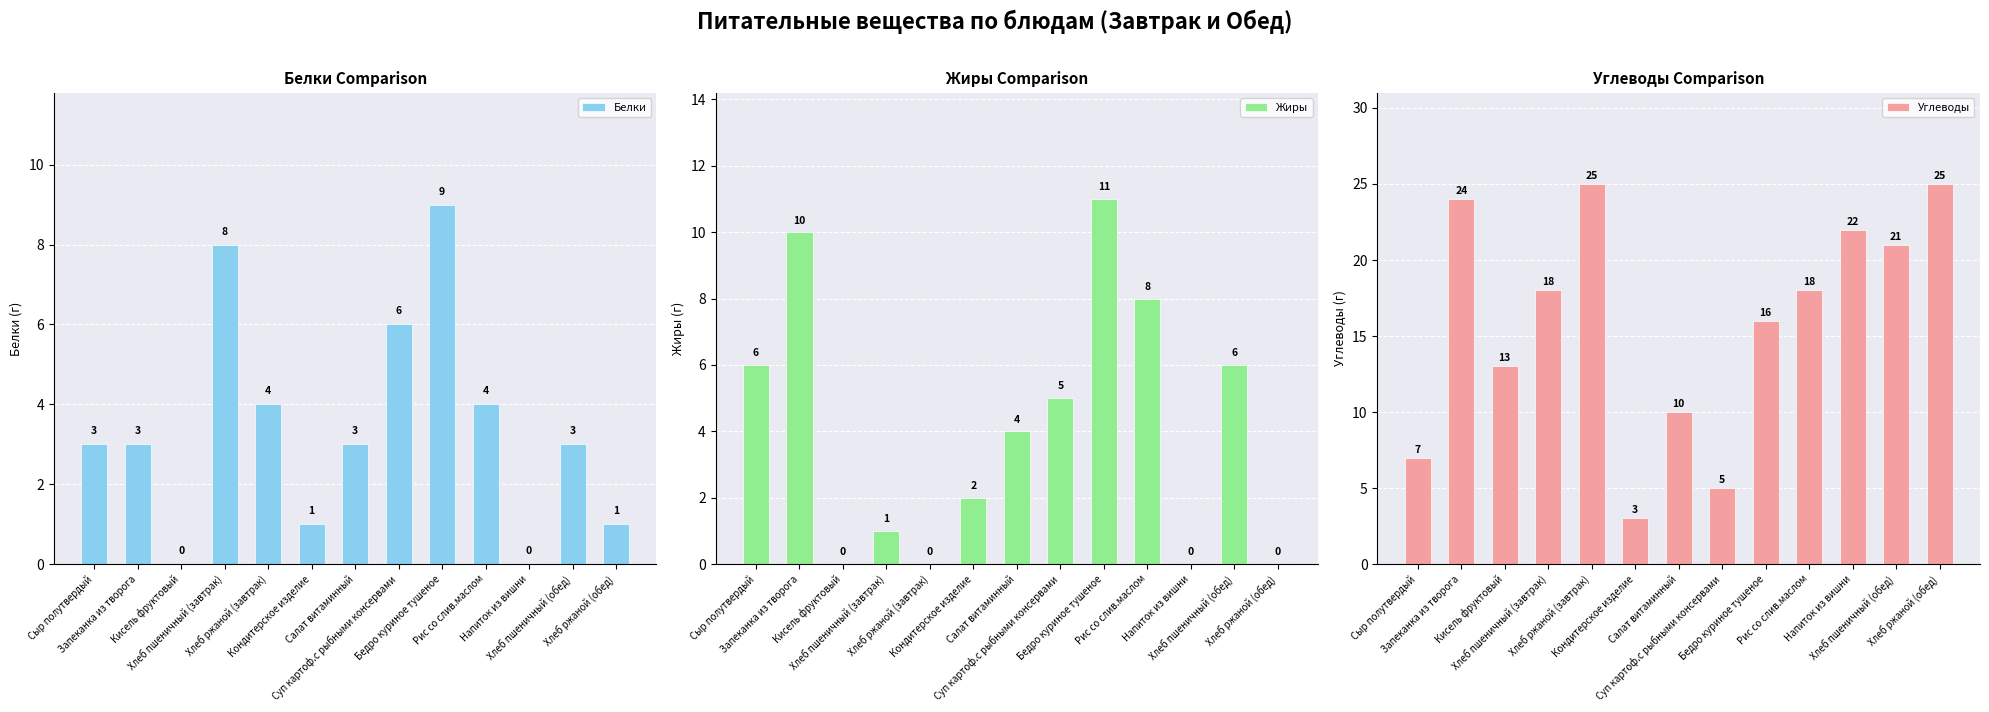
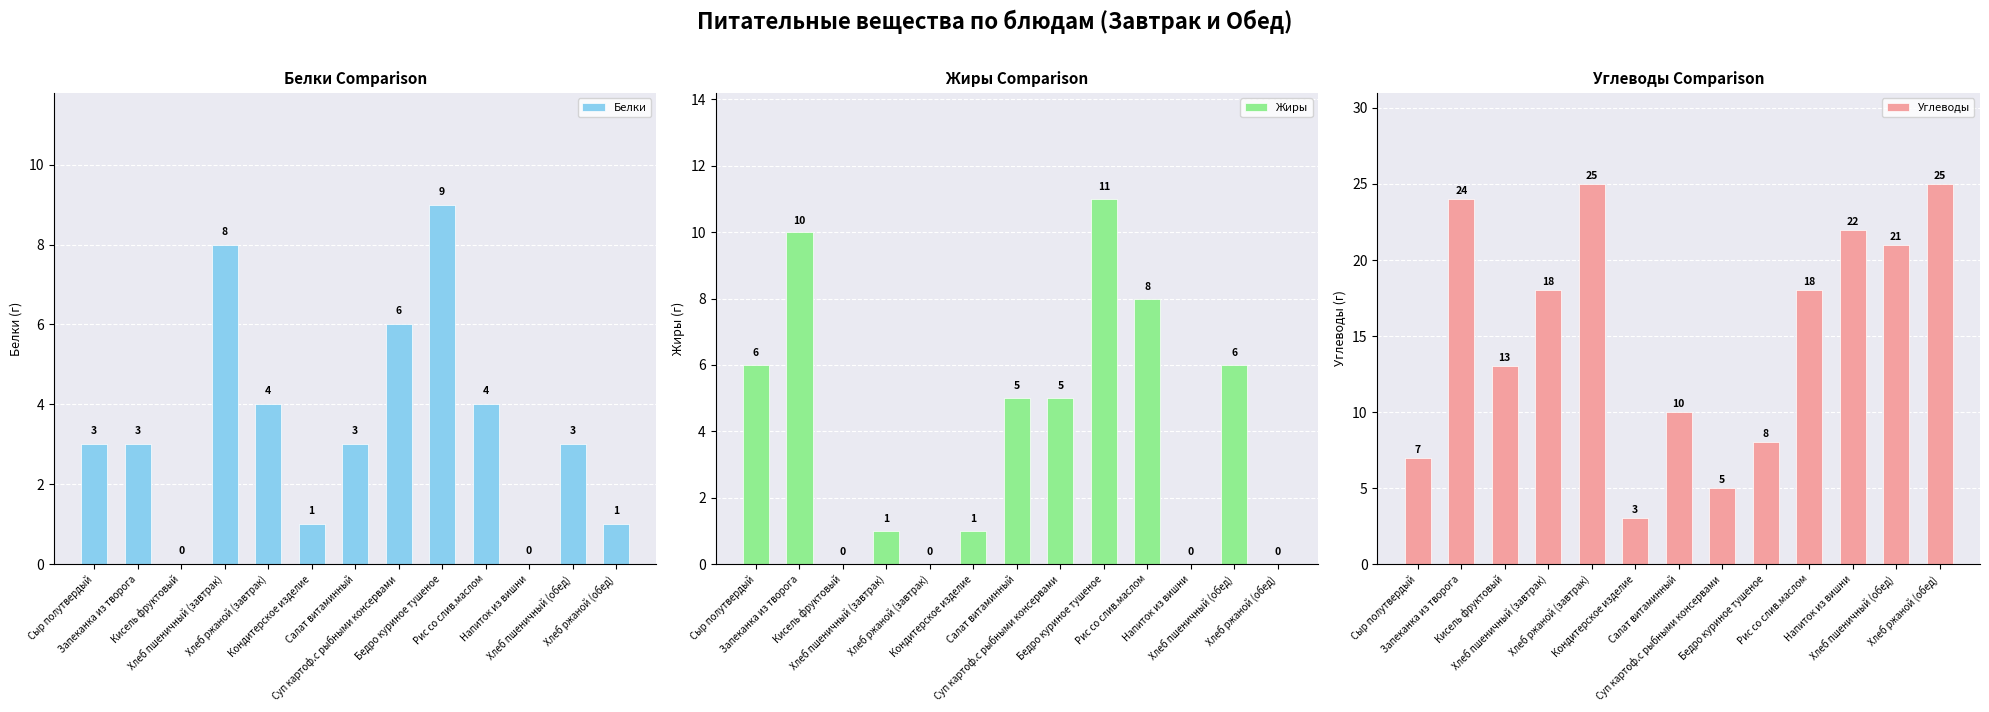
  {
    "Белки Comparison": {
      "Сыр полутвердый": 3,
      "Запеканка из творога": 3,
      "Кисель фруктовый": 0,
      "Хлеб пшеничный (завтрак)": 8,
      "Хлеб ржаной (завтрак)": 4,
      "Кондитерское изделие": 1,
      "Салат витаминный": 3,
      "Суп картоф.с рыбными консервами": 6,
      "Бедро куриное тушеное": 9,
      "Рис со слив.маслом": 4,
      "Напиток из вишни": 0,
      "Хлеб пшеничный (обед)": 3,
      "Хлеб ржаной (обед)": 1
    },
    "Жиры Comparison": {
      "Сыр полутвердый": 6,
      "Запеканка из творога": 10,
      "Кисель фруктовый": 0,
      "Хлеб пшеничный (завтрак)": 1,
      "Хлеб ржаной (завтрак)": 0,
-     "Кондитерское изделие": 2,
-     "Салат витаминный": 4,
+     "Кондитерское изделие": 1,
+     "Салат витаминный": 5,
      "Суп картоф.с рыбными консервами": 5,
      "Бедро куриное тушеное": 11,
      "Рис со слив.маслом": 8,
      "Напиток из вишни": 0,
      "Хлеб пшеничный (обед)": 6,
      "Хлеб ржаной (обед)": 0
    },
    "Углеводы Comparison": {
      "Сыр полутвердый": 7,
      "Запеканка из творога": 24,
      "Кисель фруктовый": 13,
      "Хлеб пшеничный (завтрак)": 18,
      "Хлеб ржаной (завтрак)": 25,
      "Кондитерское изделие": 3,
      "Салат витаминный": 10,
      "Суп картоф.с рыбными консервами": 5,
-     "Бедро куриное тушеное": 16,
+     "Бедро куриное тушеное": 8,
      "Рис со слив.маслом": 18,
      "Напиток из вишни": 22,
      "Хлеб пшеничный (обед)": 21,
      "Хлеб ржаной (обед)": 25
    }
  }
